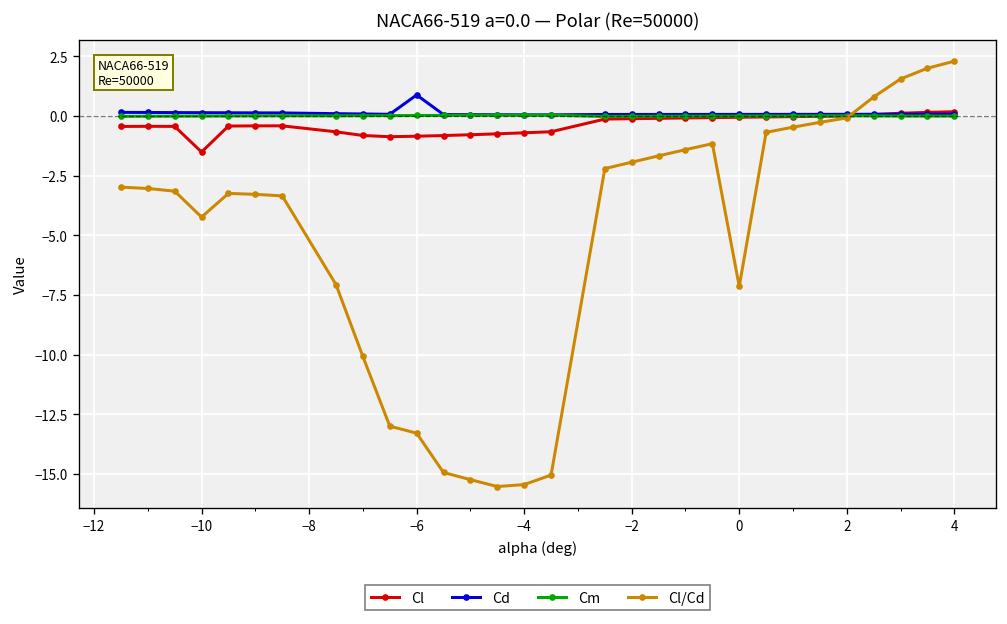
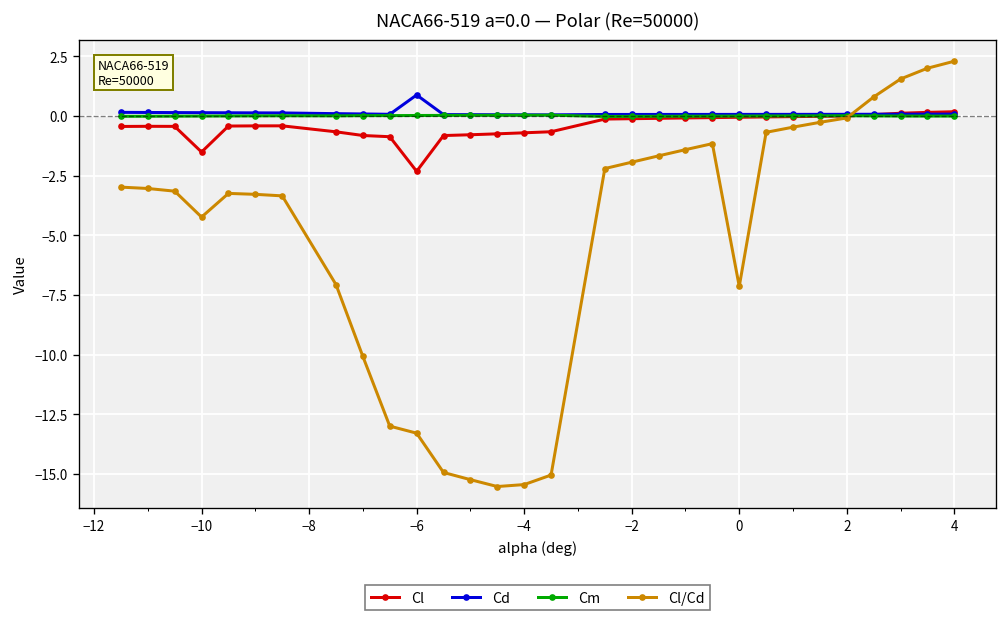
  {
    "Cl": {
      "−10": -1.5,
-     "−6": -0.9,
+     "−6": -2.3,
      "−4": -0.7
    },
    "Cd": {
      "−10": 0.1,
      "−6": 0.9
    },
    "Cm": {
      "−10": 0.0,
      "−6": 0.0
    },
    "Cl/Cd": {
      "−10": -4.2,
      "−6": -13.3,
      "−4": -15.5,
      "−2": -1.9,
      "0": -7.1,
      "4": 2.3
    }
  }
